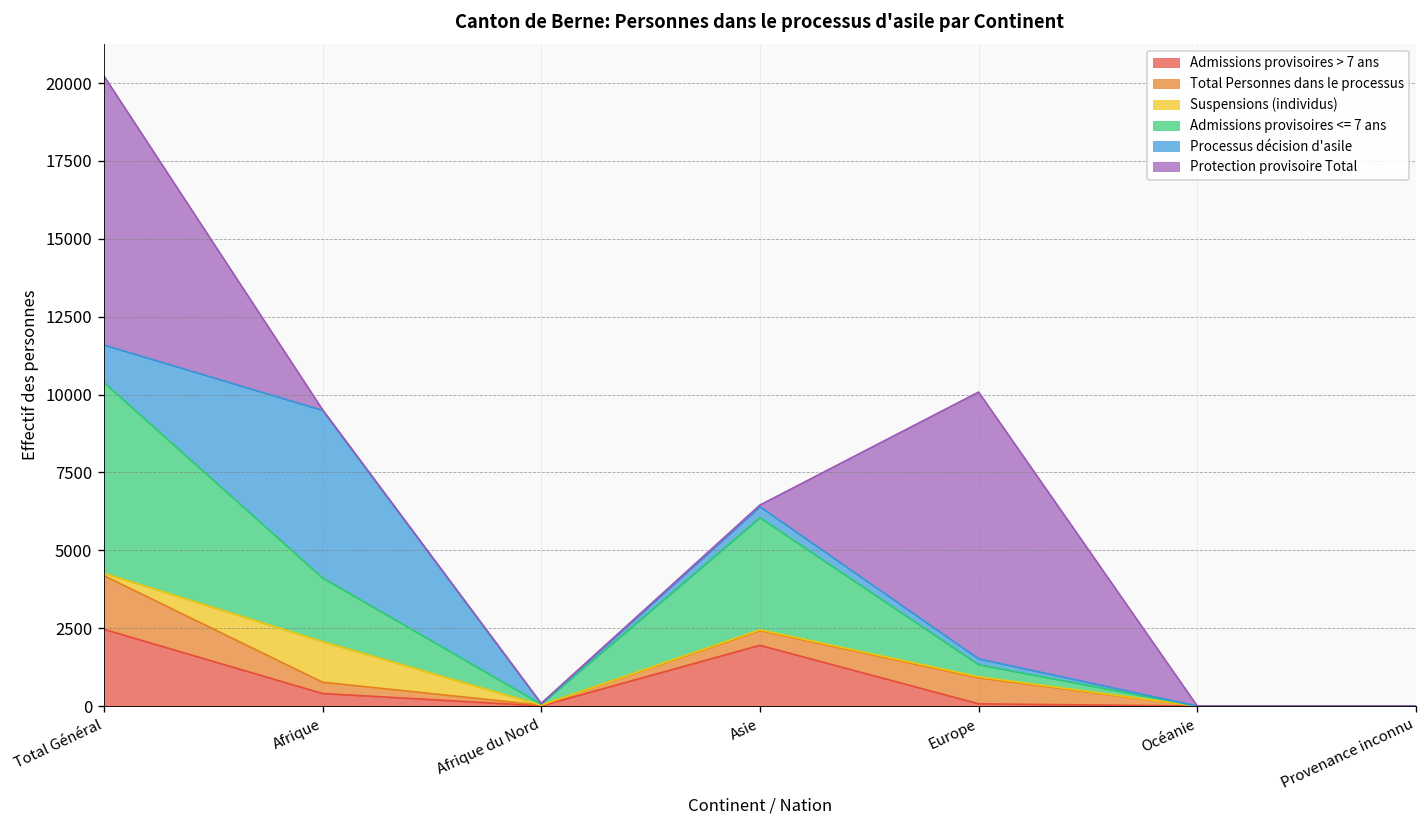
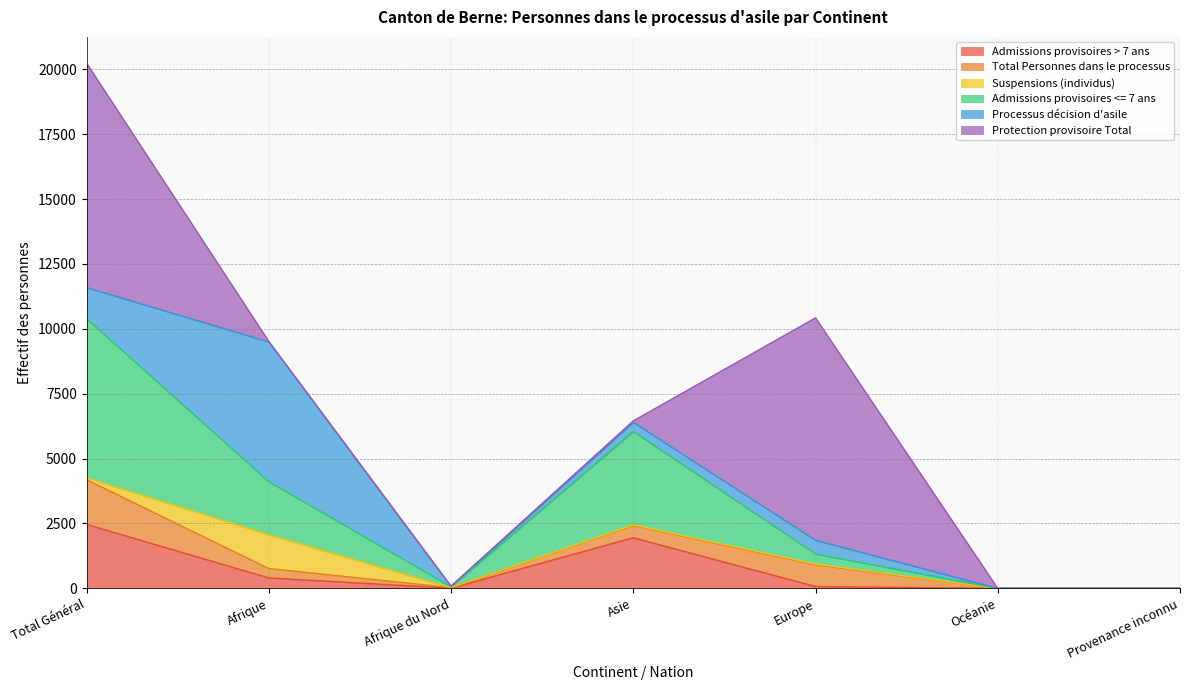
  {
    "Suspensions (individus)": {
      "Afrique": 1300
    },
    "Admissions provisoires <= 7 ans": {
      "Total Général": 6100,
      "Afrique": 2000,
      "Asie": 3600,
      "Europe": 400
    },
    "Processus décision d'asile": {
      "Total Général": 1200,
-     "Europe": 200
+     "Europe": 500
    },
    "Protection provisoire Total": {
      "Total Général": 8600,
      "Europe": 8600
    }
  }
